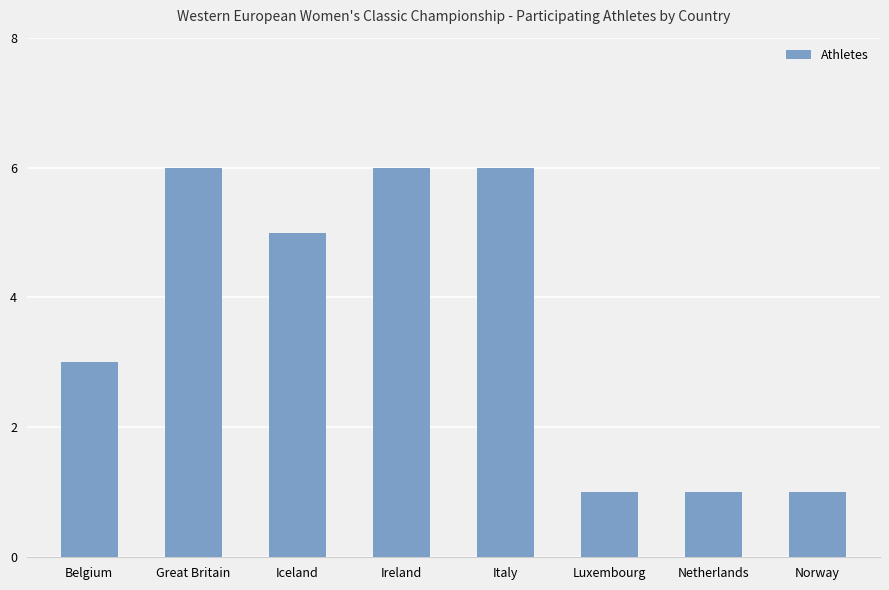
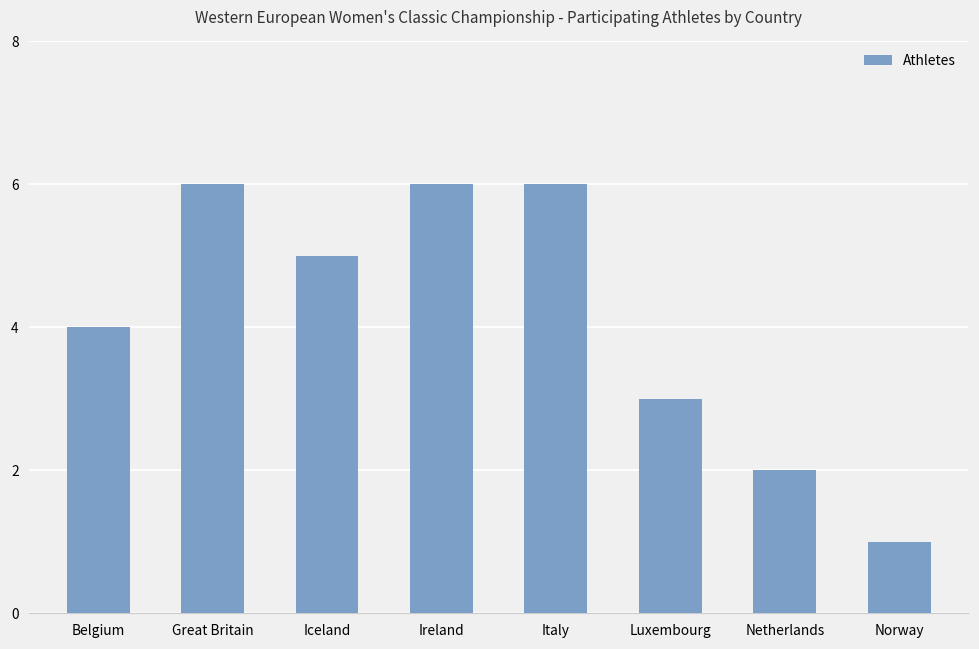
  {
-   "Belgium": 3,
+   "Belgium": 4,
    "Great Britain": 6,
    "Iceland": 5,
    "Ireland": 6,
    "Italy": 6,
-   "Luxembourg": 1,
-   "Netherlands": 1,
+   "Luxembourg": 3,
+   "Netherlands": 2,
    "Norway": 1
  }
